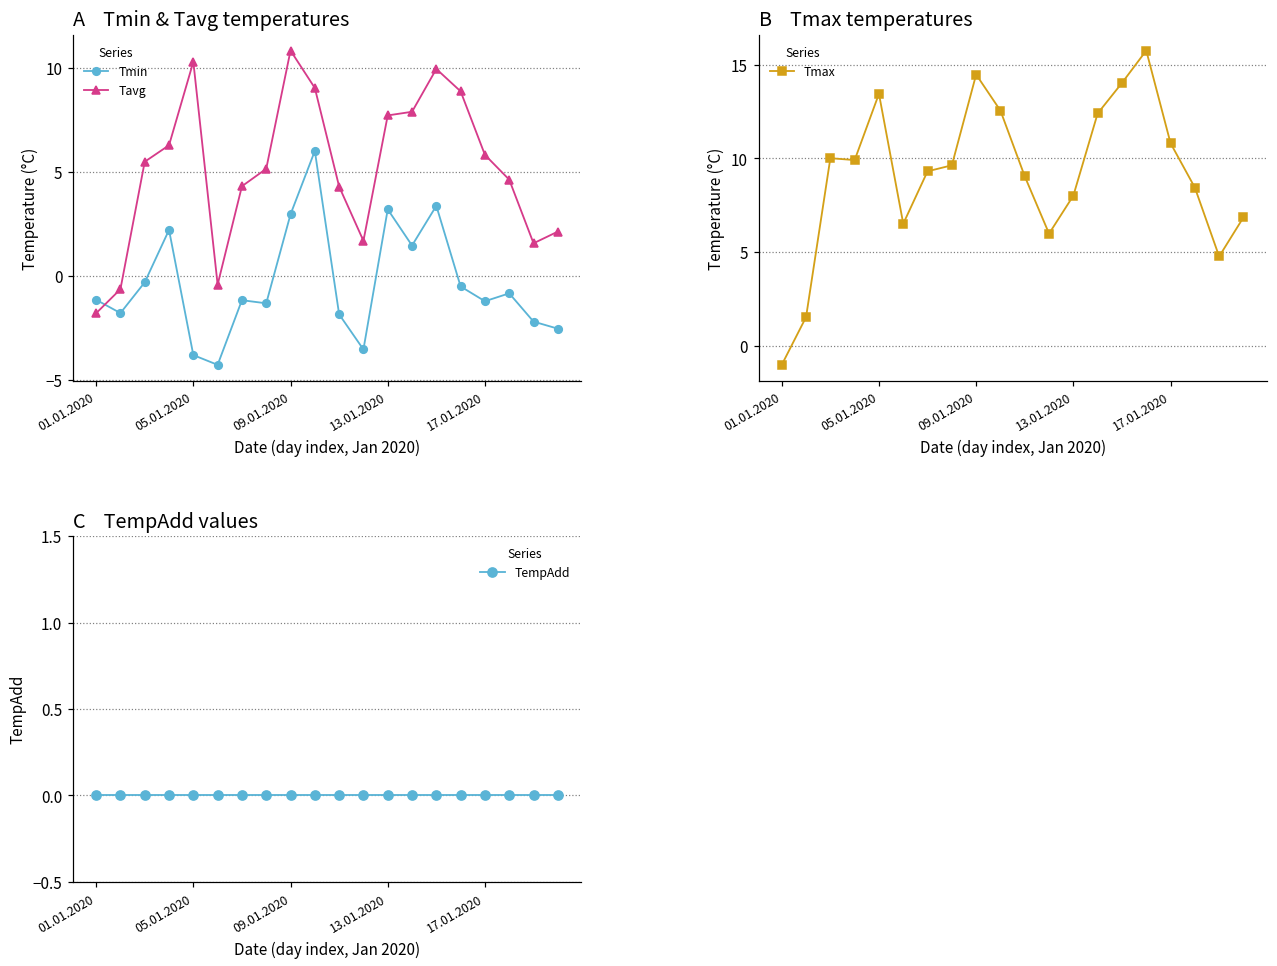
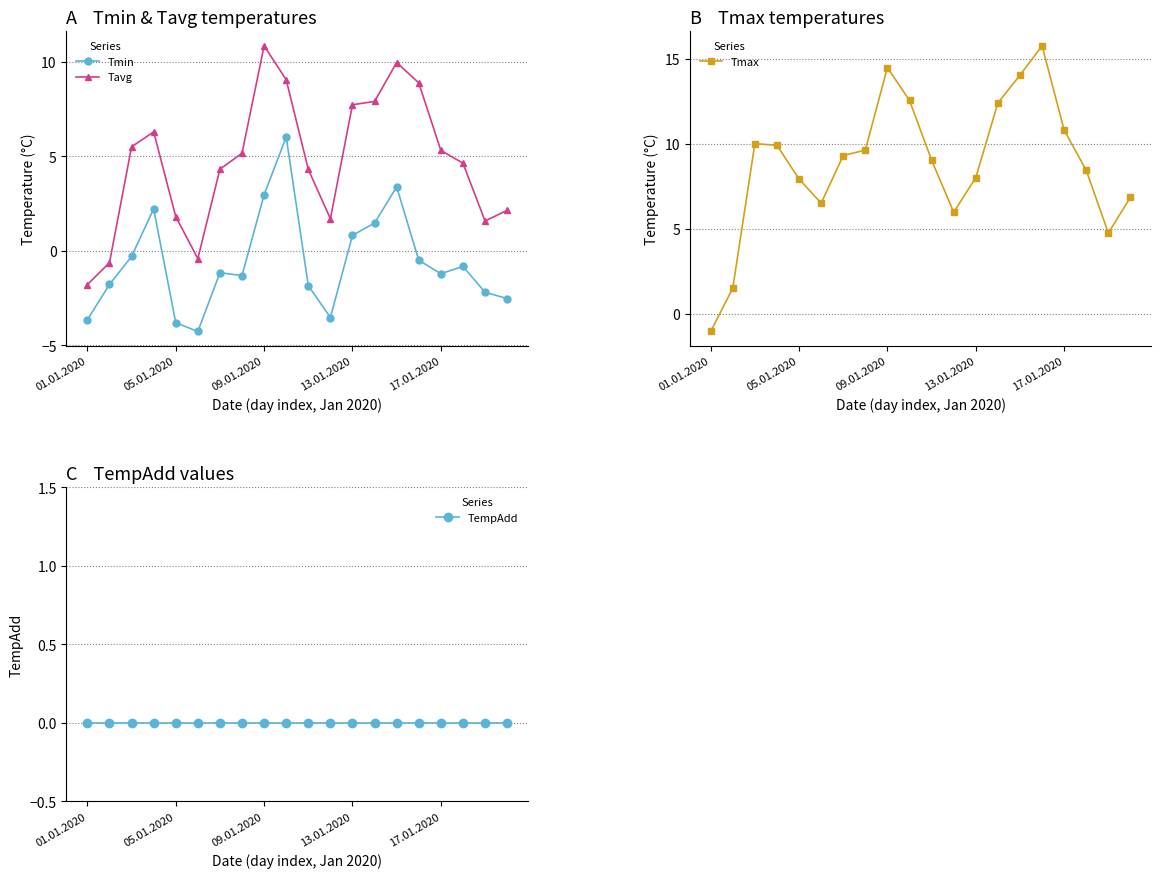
  {
    "A Tmin & Tavg temperatures": {
      "Tmin": {
-       "01.01.2020": -1.1,
+       "01.01.2020": -3.7,
        "05.01.2020": -3.8,
        "09.01.2020": 3.0,
-       "13.01.2020": 3.2,
+       "13.01.2020": 0.8,
        "17.01.2020": -1.2
      },
      "Tavg": {
        "01.01.2020": -1.8,
-       "05.01.2020": 10.3,
+       "05.01.2020": 1.8,
        "09.01.2020": 10.8,
        "13.01.2020": 7.7,
-       "17.01.2020": 5.8
+       "17.01.2020": 5.3
      }
    },
    "B Tmax temperatures": {
      "01.01.2020": -1.0,
-     "05.01.2020": 13.5,
+     "05.01.2020": 7.9,
      "09.01.2020": 14.5,
      "13.01.2020": 8.0,
      "17.01.2020": 10.8
    },
    "C TempAdd values": {
      "01.01.2020": 0.00,
      "05.01.2020": 0.00,
      "09.01.2020": 0.00,
      "13.01.2020": 0.00,
      "17.01.2020": 0.00
    }
  }
